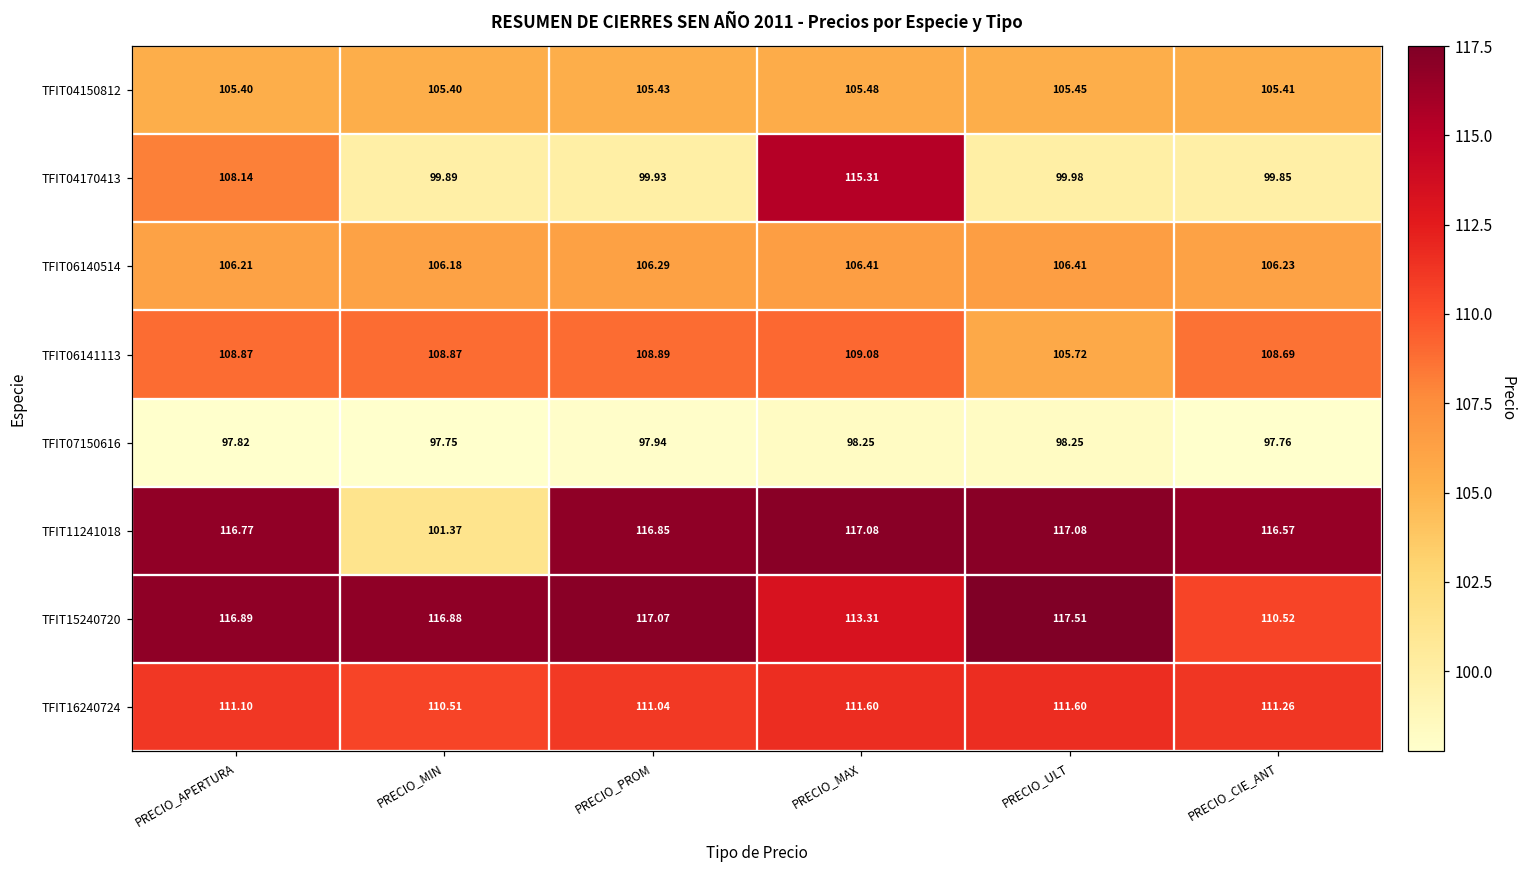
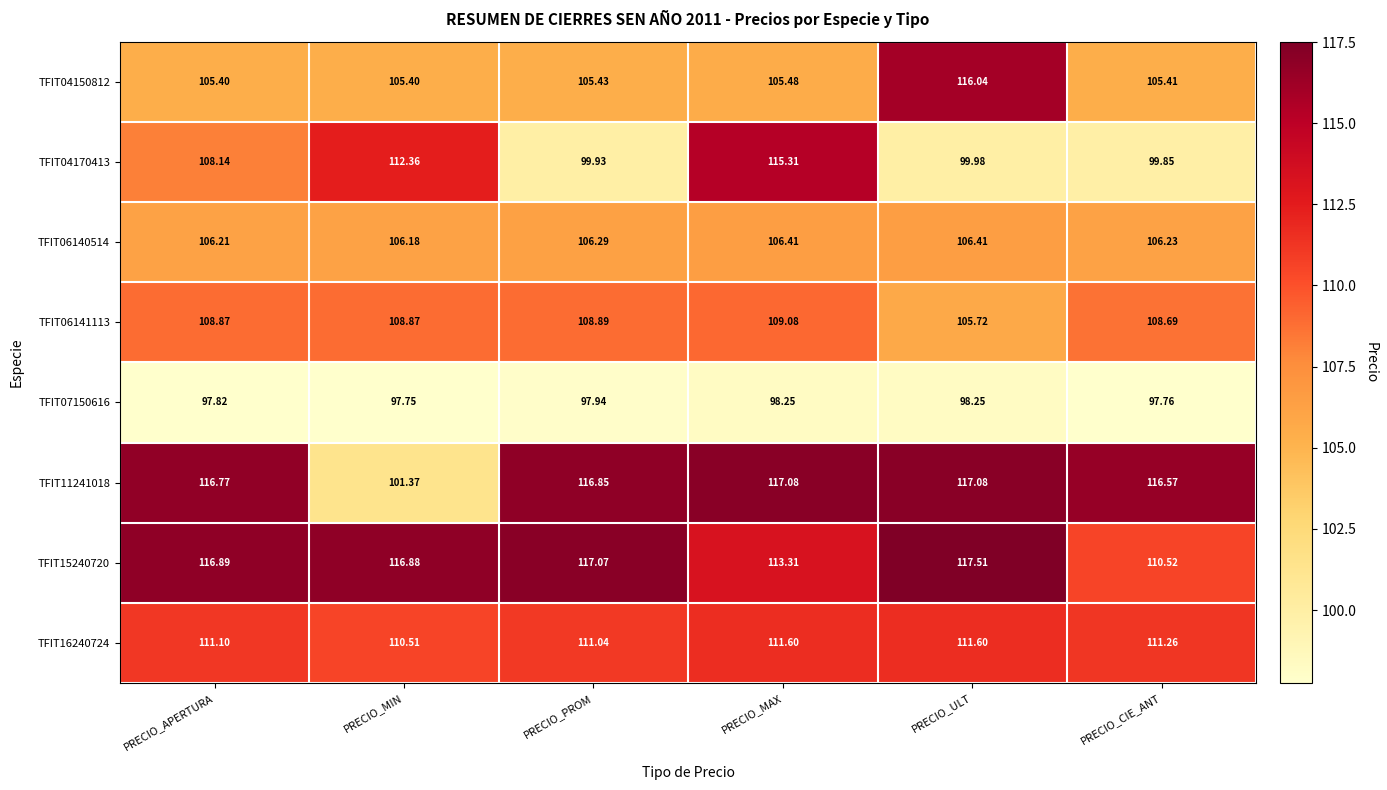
  {
    "TFIT04150812": {
      "PRECIO_APERTURA": 105.40,
      "PRECIO_MIN": 105.40,
      "PRECIO_PROM": 105.43,
      "PRECIO_MAX": 105.48,
-     "PRECIO_ULT": 105.45,
+     "PRECIO_ULT": 116.04,
      "PRECIO_CIE_ANT": 105.41
    },
    "TFIT04170413": {
      "PRECIO_APERTURA": 108.14,
-     "PRECIO_MIN": 99.89,
+     "PRECIO_MIN": 112.36,
      "PRECIO_PROM": 99.93,
      "PRECIO_MAX": 115.31,
      "PRECIO_ULT": 99.98,
      "PRECIO_CIE_ANT": 99.85
    },
    "TFIT06140514": {
      "PRECIO_APERTURA": 106.21,
      "PRECIO_MIN": 106.18,
      "PRECIO_PROM": 106.29,
      "PRECIO_MAX": 106.41,
      "PRECIO_ULT": 106.41,
      "PRECIO_CIE_ANT": 106.23
    },
    "TFIT06141113": {
      "PRECIO_APERTURA": 108.87,
      "PRECIO_MIN": 108.87,
      "PRECIO_PROM": 108.89,
      "PRECIO_MAX": 109.08,
      "PRECIO_ULT": 105.72,
      "PRECIO_CIE_ANT": 108.69
    },
    "TFIT07150616": {
      "PRECIO_APERTURA": 97.82,
      "PRECIO_MIN": 97.75,
      "PRECIO_PROM": 97.94,
      "PRECIO_MAX": 98.25,
      "PRECIO_ULT": 98.25,
      "PRECIO_CIE_ANT": 97.76
    },
    "TFIT11241018": {
      "PRECIO_APERTURA": 116.77,
      "PRECIO_MIN": 101.37,
      "PRECIO_PROM": 116.85,
      "PRECIO_MAX": 117.08,
      "PRECIO_ULT": 117.08,
      "PRECIO_CIE_ANT": 116.57
    },
    "TFIT15240720": {
      "PRECIO_APERTURA": 116.89,
      "PRECIO_MIN": 116.88,
      "PRECIO_PROM": 117.07,
      "PRECIO_MAX": 113.31,
      "PRECIO_ULT": 117.51,
      "PRECIO_CIE_ANT": 110.52
    },
    "TFIT16240724": {
      "PRECIO_APERTURA": 111.10,
      "PRECIO_MIN": 110.51,
      "PRECIO_PROM": 111.04,
      "PRECIO_MAX": 111.60,
      "PRECIO_ULT": 111.60,
      "PRECIO_CIE_ANT": 111.26
    }
  }
